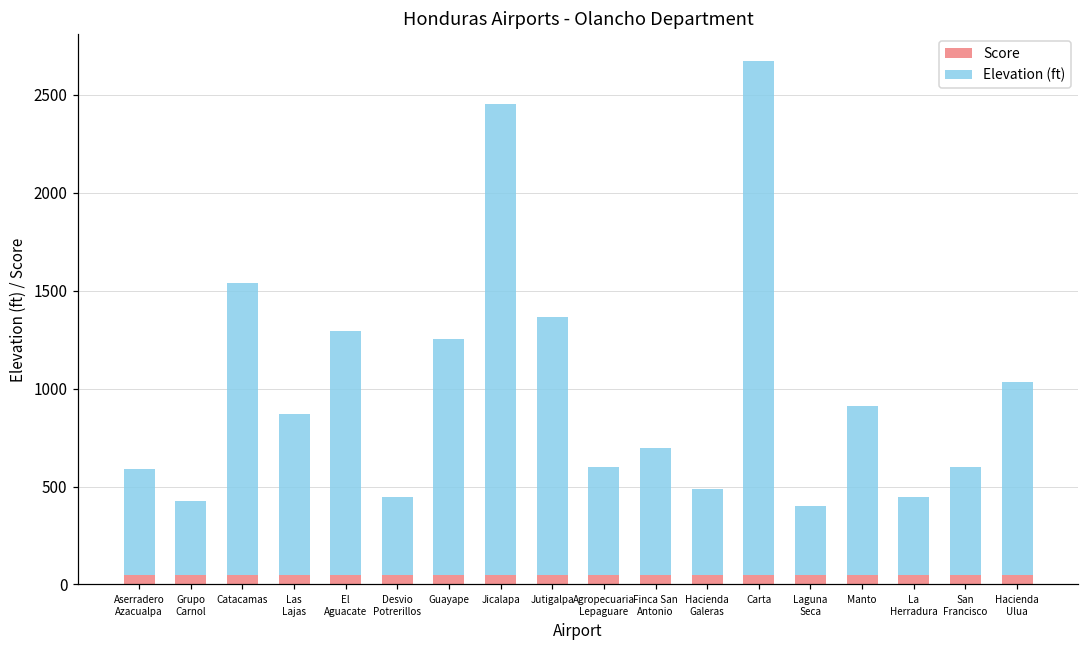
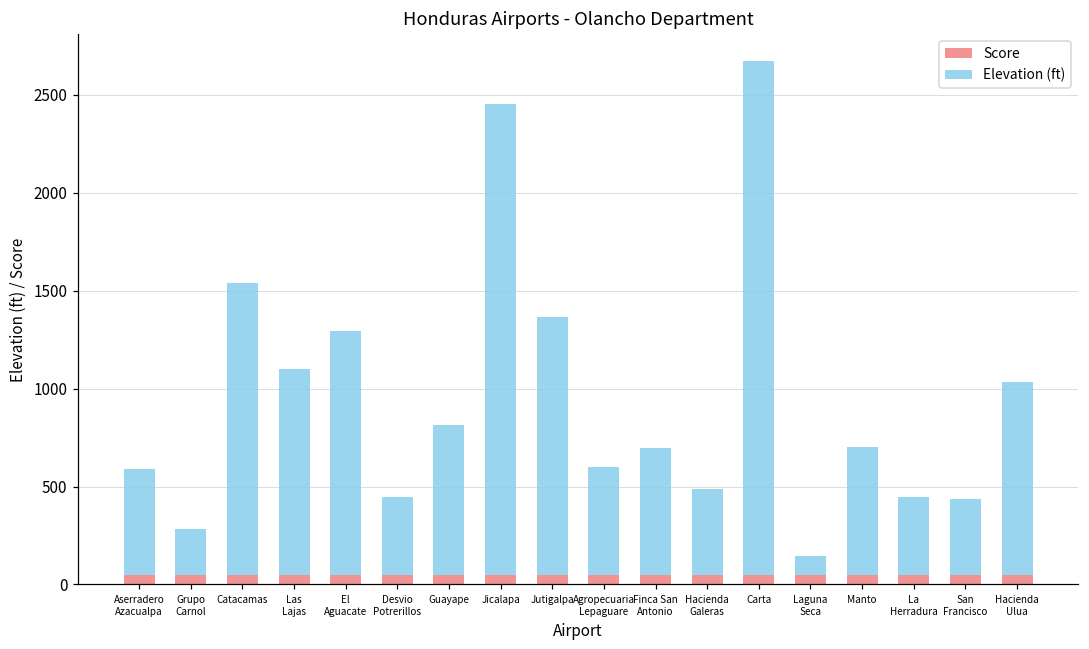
  {
    "Score": {
      "Aserradero Azacualpa": 50,
      "Grupo Carnol": 50,
      "Catacamas": 50,
      "Las Lajas": 50,
      "El Aguacate": 50,
      "Desvio Potrerillos": 50,
      "Guayape": 50,
      "Jicalapa": 50,
      "Jutigalpa": 50,
      "Agropecuaria Lepaguare": 50,
      "Finca San Antonio": 50,
      "Hacienda Galeras": 50,
      "Carta": 50,
      "Laguna Seca": 50,
      "Manto": 50,
      "La Herradura": 50,
      "San Francisco": 50,
      "Hacienda Ulua": 50
    },
    "Elevation (ft)": {
      "Aserradero Azacualpa": 540,
-     "Grupo Carnol": 380,
+     "Grupo Carnol": 230,
      "Catacamas": 1490,
-     "Las Lajas": 820,
+     "Las Lajas": 1050,
      "El Aguacate": 1240,
      "Desvio Potrerillos": 400,
-     "Guayape": 1200,
+     "Guayape": 770,
      "Jicalapa": 2400,
      "Jutigalpa": 1310,
      "Agropecuaria Lepaguare": 550,
      "Finca San Antonio": 650,
      "Hacienda Galeras": 440,
      "Carta": 2630,
-     "Laguna Seca": 350,
-     "Manto": 860,
+     "Laguna Seca": 100,
+     "Manto": 650,
      "La Herradura": 400,
-     "San Francisco": 550,
+     "San Francisco": 380,
      "Hacienda Ulua": 980
    }
  }
